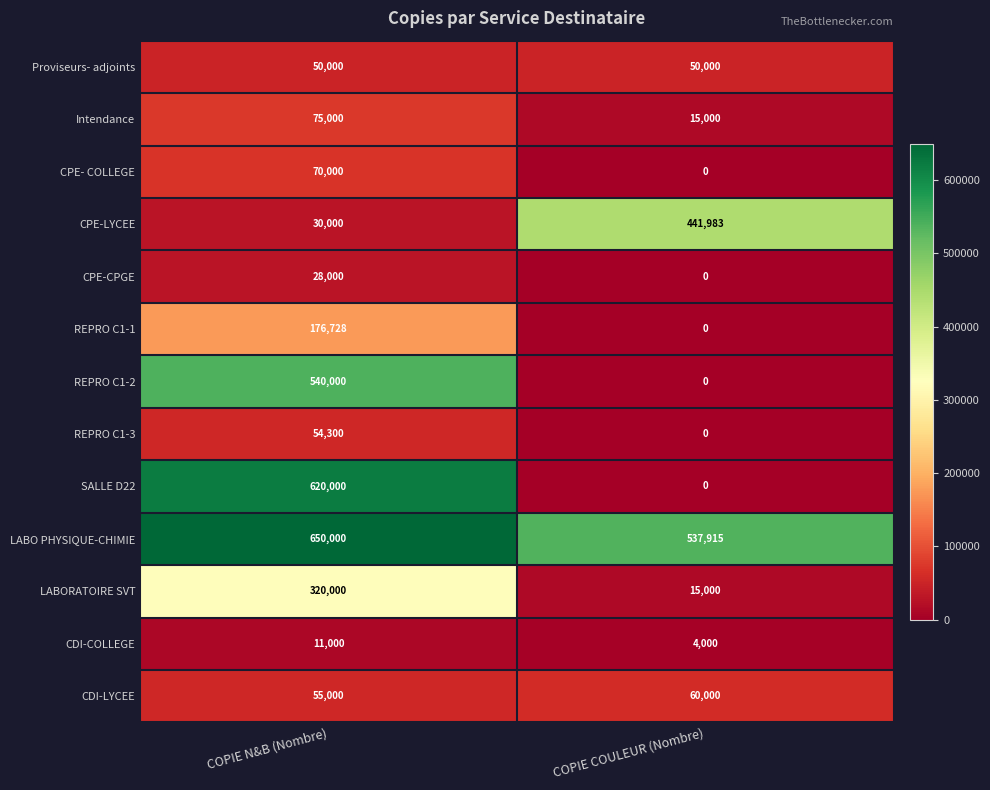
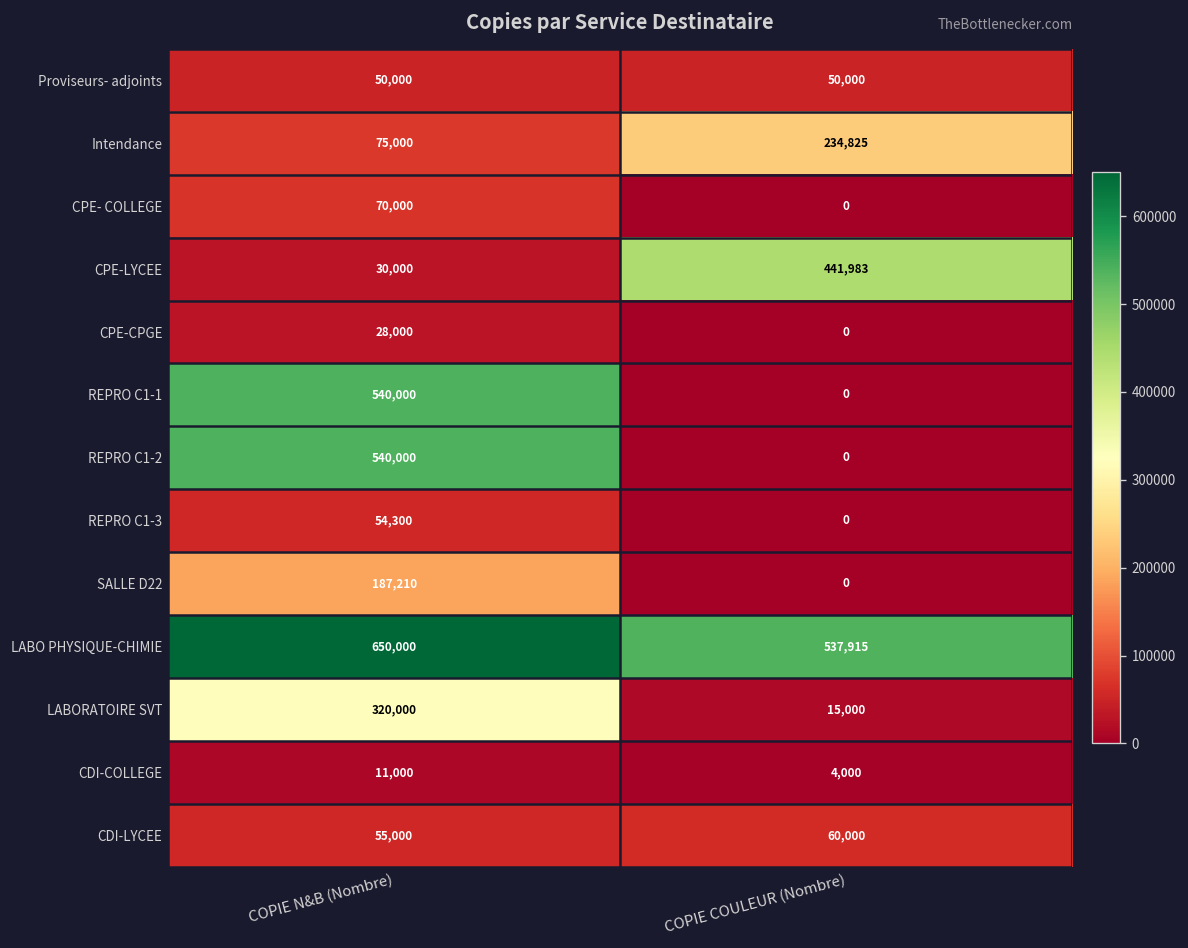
  {
    "Proviseurs- adjoints": {
      "COPIE N&B (Nombre)": "50,000",
      "COPIE COULEUR (Nombre)": "50,000"
    },
    "Intendance": {
      "COPIE N&B (Nombre)": "75,000",
-     "COPIE COULEUR (Nombre)": "15,000"
+     "COPIE COULEUR (Nombre)": "234,825"
    },
    "CPE- COLLEGE": {
      "COPIE N&B (Nombre)": "70,000",
      "COPIE COULEUR (Nombre)": "0"
    },
    "CPE-LYCEE": {
      "COPIE N&B (Nombre)": "30,000",
      "COPIE COULEUR (Nombre)": "441,983"
    },
    "CPE-CPGE": {
      "COPIE N&B (Nombre)": "28,000",
      "COPIE COULEUR (Nombre)": "0"
    },
    "REPRO C1-1": {
-     "COPIE N&B (Nombre)": "176,728",
+     "COPIE N&B (Nombre)": "540,000",
      "COPIE COULEUR (Nombre)": "0"
    },
    "REPRO C1-2": {
      "COPIE N&B (Nombre)": "540,000",
      "COPIE COULEUR (Nombre)": "0"
    },
    "REPRO C1-3": {
      "COPIE N&B (Nombre)": "54,300",
      "COPIE COULEUR (Nombre)": "0"
    },
    "SALLE D22": {
-     "COPIE N&B (Nombre)": "620,000",
+     "COPIE N&B (Nombre)": "187,210",
      "COPIE COULEUR (Nombre)": "0"
    },
    "LABO PHYSIQUE-CHIMIE": {
      "COPIE N&B (Nombre)": "650,000",
      "COPIE COULEUR (Nombre)": "537,915"
    },
    "LABORATOIRE SVT": {
      "COPIE N&B (Nombre)": "320,000",
      "COPIE COULEUR (Nombre)": "15,000"
    },
    "CDI-COLLEGE": {
      "COPIE N&B (Nombre)": "11,000",
      "COPIE COULEUR (Nombre)": "4,000"
    },
    "CDI-LYCEE": {
      "COPIE N&B (Nombre)": "55,000",
      "COPIE COULEUR (Nombre)": "60,000"
    }
  }
